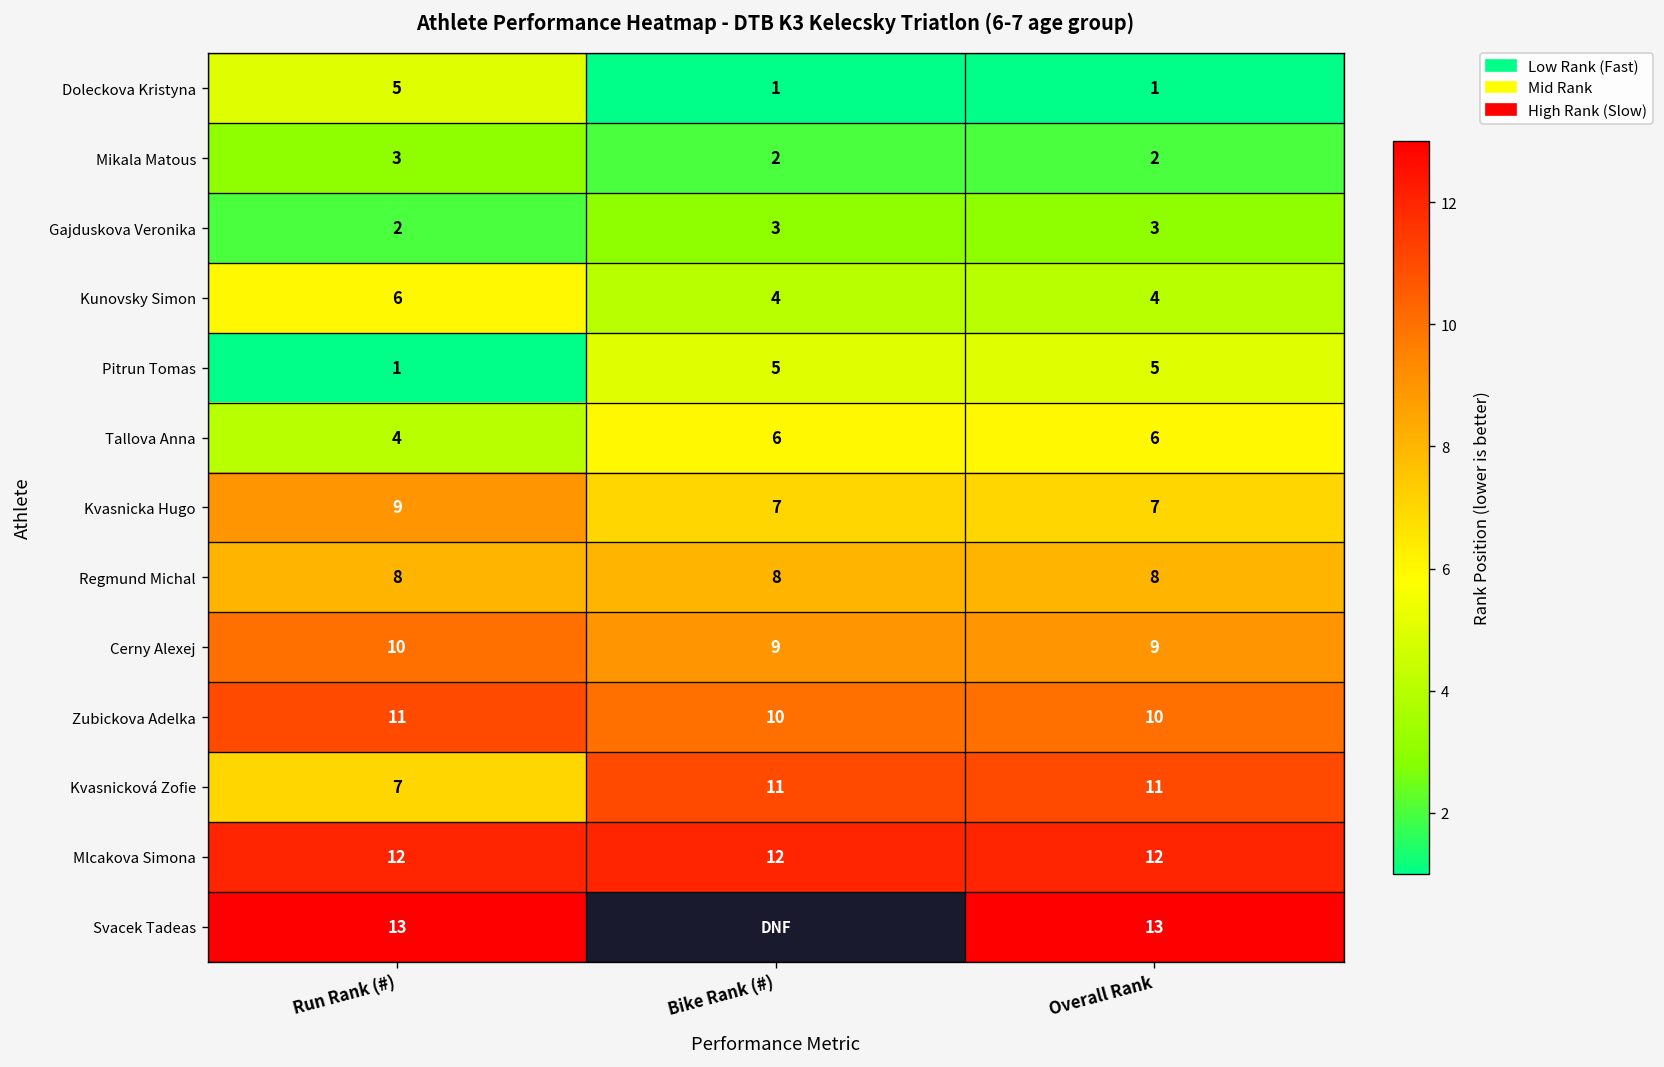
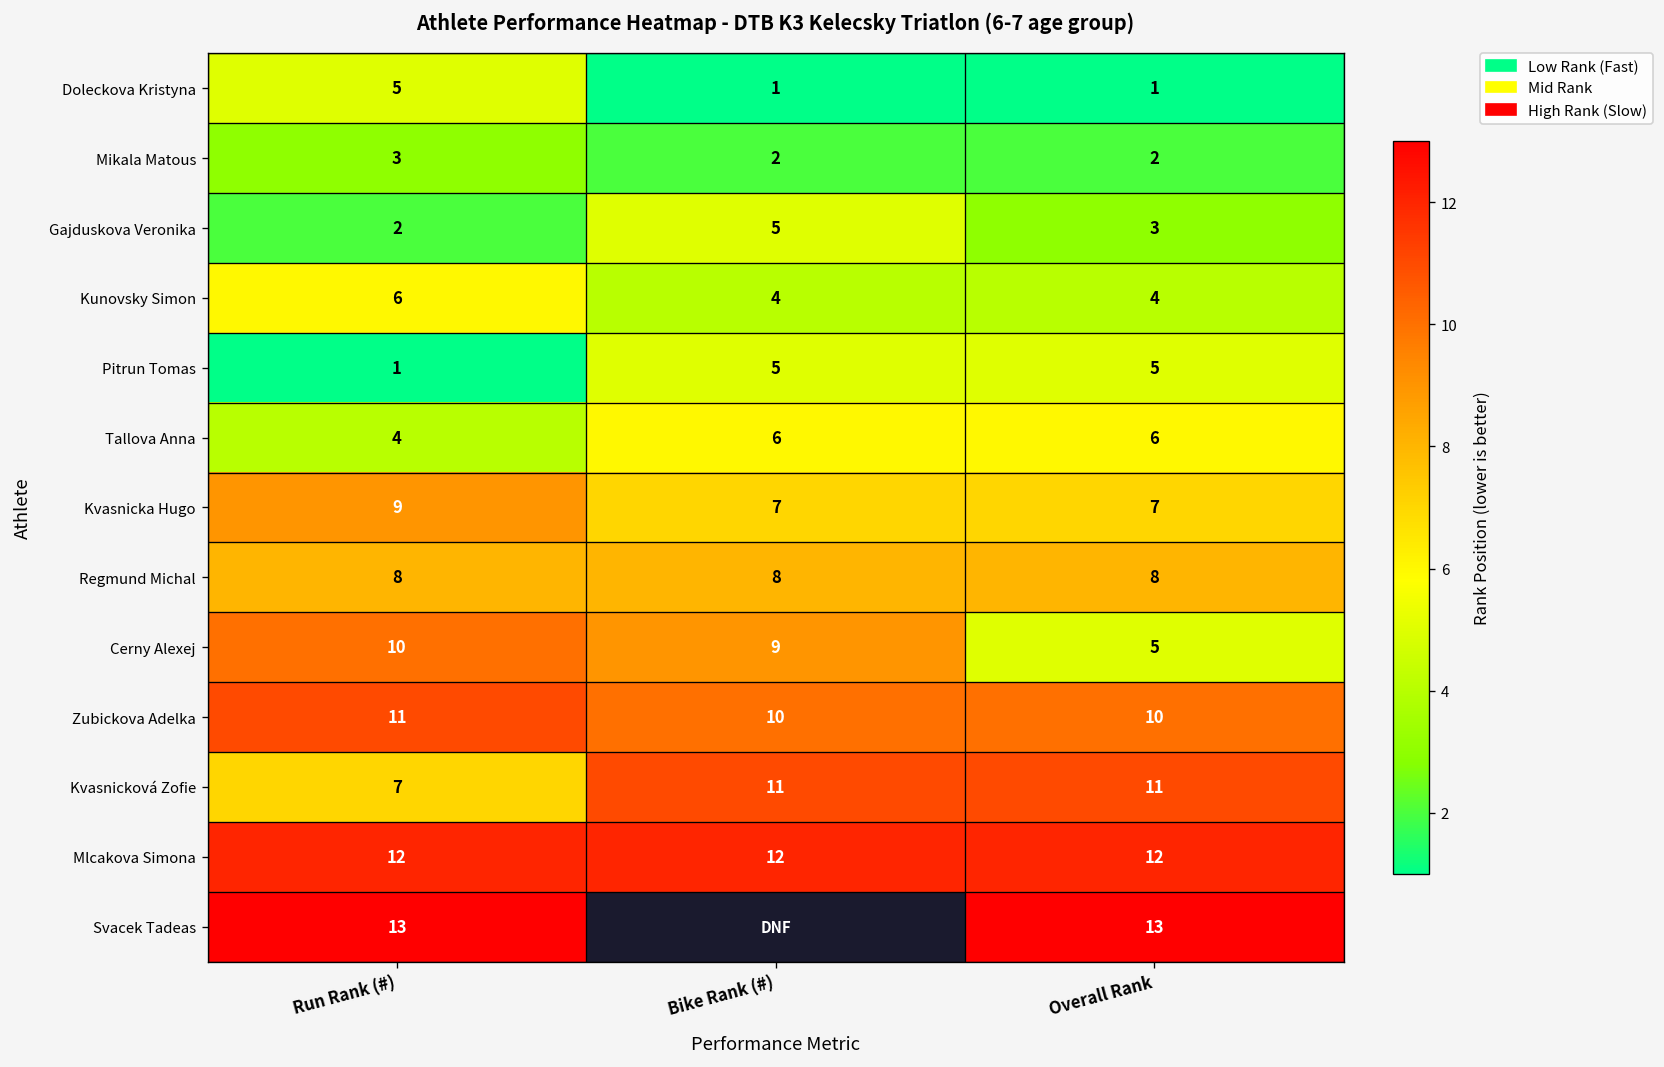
  {
    "Doleckova Kristyna": {
      "Run Rank (#)": 5,
      "Bike Rank (#)": 1,
      "Overall Rank": 1
    },
    "Mikala Matous": {
      "Run Rank (#)": 3,
      "Bike Rank (#)": 2,
      "Overall Rank": 2
    },
    "Gajduskova Veronika": {
      "Run Rank (#)": 2,
-     "Bike Rank (#)": 3,
+     "Bike Rank (#)": 5,
      "Overall Rank": 3
    },
    "Kunovsky Simon": {
      "Run Rank (#)": 6,
      "Bike Rank (#)": 4,
      "Overall Rank": 4
    },
    "Pitrun Tomas": {
      "Run Rank (#)": 1,
      "Bike Rank (#)": 5,
      "Overall Rank": 5
    },
    "Tallova Anna": {
      "Run Rank (#)": 4,
      "Bike Rank (#)": 6,
      "Overall Rank": 6
    },
    "Kvasnicka Hugo": {
      "Run Rank (#)": 9,
      "Bike Rank (#)": 7,
      "Overall Rank": 7
    },
    "Regmund Michal": {
      "Run Rank (#)": 8,
      "Bike Rank (#)": 8,
      "Overall Rank": 8
    },
    "Cerny Alexej": {
      "Run Rank (#)": 10,
      "Bike Rank (#)": 9,
-     "Overall Rank": 9
+     "Overall Rank": 5
    },
    "Zubickova Adelka": {
      "Run Rank (#)": 11,
      "Bike Rank (#)": 10,
      "Overall Rank": 10
    },
    "Kvasnicková Zofie": {
      "Run Rank (#)": 7,
      "Bike Rank (#)": 11,
      "Overall Rank": 11
    },
    "Mlcakova Simona": {
      "Run Rank (#)": 12,
      "Bike Rank (#)": 12,
      "Overall Rank": 12
    },
    "Svacek Tadeas": {
      "Run Rank (#)": 13,
      "Overall Rank": 13
    }
  }
